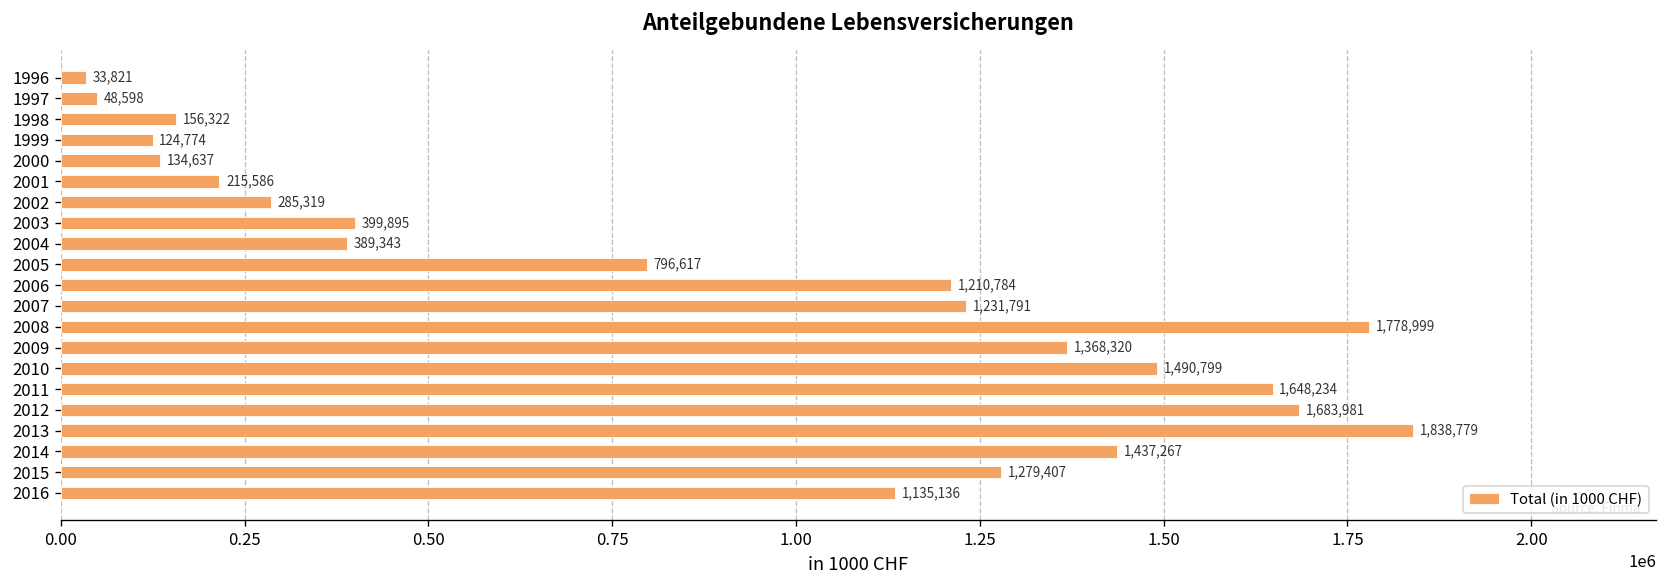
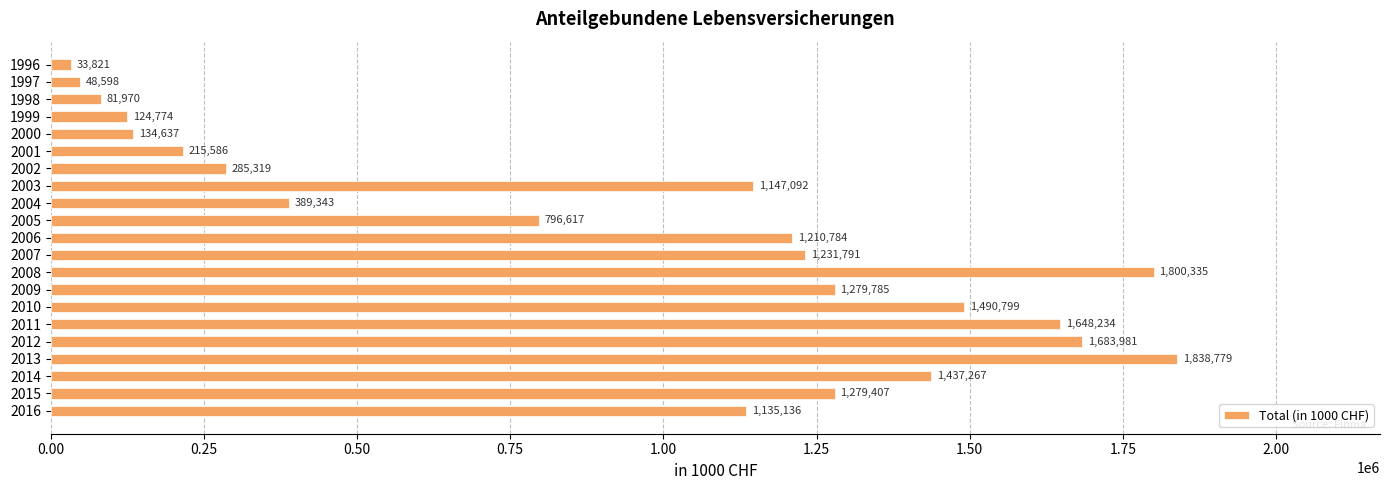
  {
    "1996": "33,821",
    "1997": "48,598",
-   "1998": "156,322",
+   "1998": "81,970",
    "1999": "124,774",
    "2000": "134,637",
    "2001": "215,586",
    "2002": "285,319",
-   "2003": "399,895",
+   "2003": "1,147,092",
    "2004": "389,343",
    "2005": "796,617",
    "2006": "1,210,784",
    "2007": "1,231,791",
-   "2008": "1,778,999",
-   "2009": "1,368,320",
+   "2008": "1,800,335",
+   "2009": "1,279,785",
    "2010": "1,490,799",
    "2011": "1,648,234",
    "2012": "1,683,981",
    "2013": "1,838,779",
    "2014": "1,437,267",
    "2015": "1,279,407",
    "2016": "1,135,136"
  }
